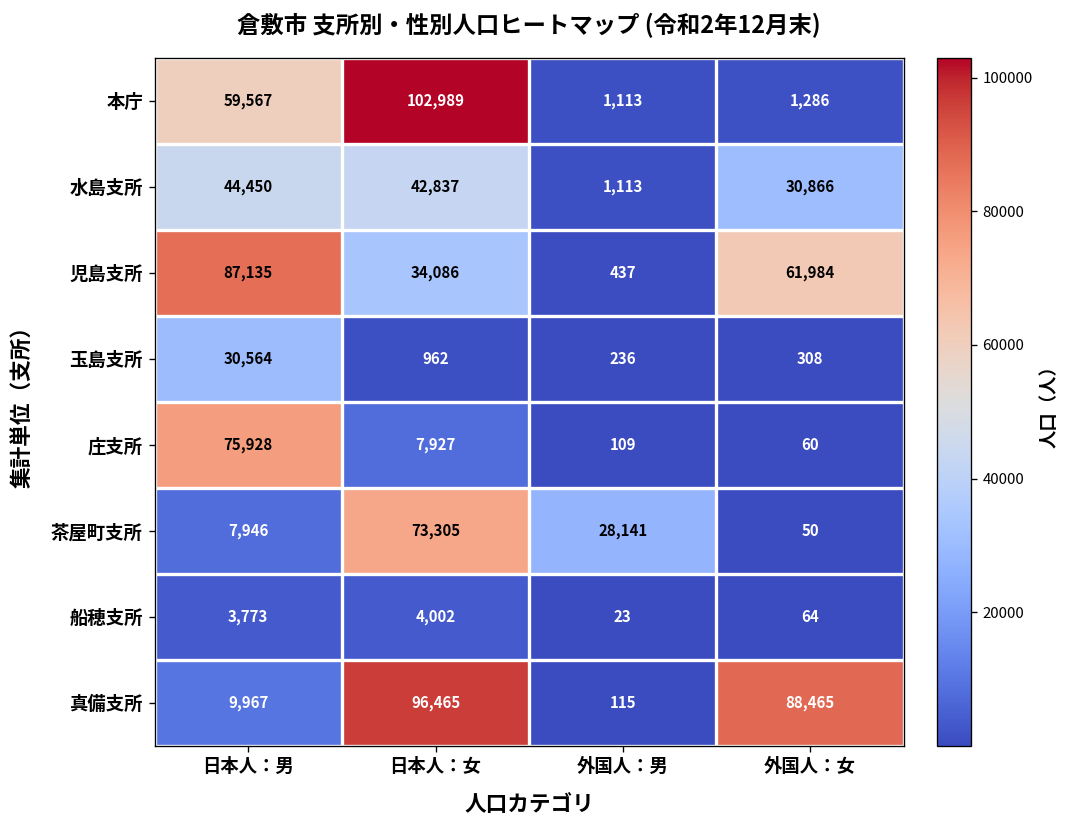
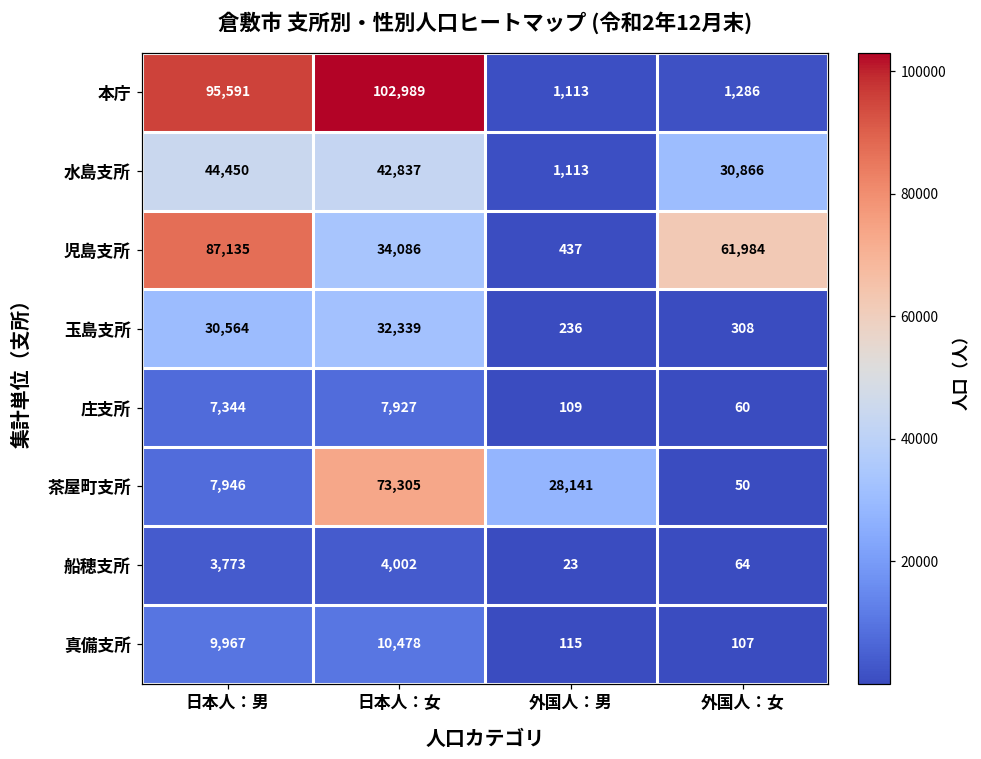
  {
    "本庁": {
-     "日本人：男": "59,567",
+     "日本人：男": "95,591",
      "日本人：女": "102,989",
      "外国人：男": "1,113",
      "外国人：女": "1,286"
    },
    "水島支所": {
      "日本人：男": "44,450",
      "日本人：女": "42,837",
      "外国人：男": "1,113",
      "外国人：女": "30,866"
    },
    "児島支所": {
      "日本人：男": "87,135",
      "日本人：女": "34,086",
      "外国人：男": "437",
      "外国人：女": "61,984"
    },
    "玉島支所": {
      "日本人：男": "30,564",
-     "日本人：女": "962",
+     "日本人：女": "32,339",
      "外国人：男": "236",
      "外国人：女": "308"
    },
    "庄支所": {
-     "日本人：男": "75,928",
+     "日本人：男": "7,344",
      "日本人：女": "7,927",
      "外国人：男": "109",
      "外国人：女": "60"
    },
    "茶屋町支所": {
      "日本人：男": "7,946",
      "日本人：女": "73,305",
      "外国人：男": "28,141",
      "外国人：女": "50"
    },
    "船穂支所": {
      "日本人：男": "3,773",
      "日本人：女": "4,002",
      "外国人：男": "23",
      "外国人：女": "64"
    },
    "真備支所": {
      "日本人：男": "9,967",
-     "日本人：女": "96,465",
+     "日本人：女": "10,478",
      "外国人：男": "115",
-     "外国人：女": "88,465"
+     "外国人：女": "107"
    }
  }
